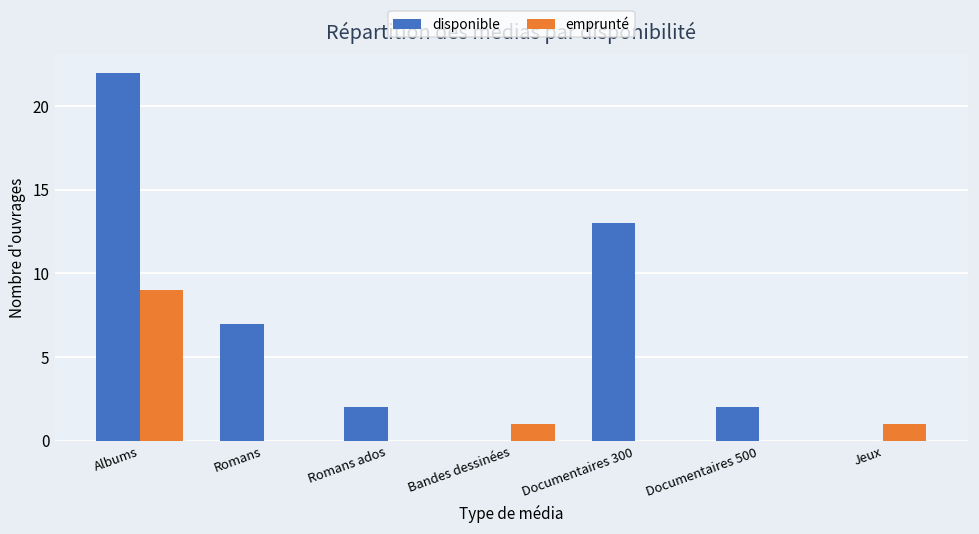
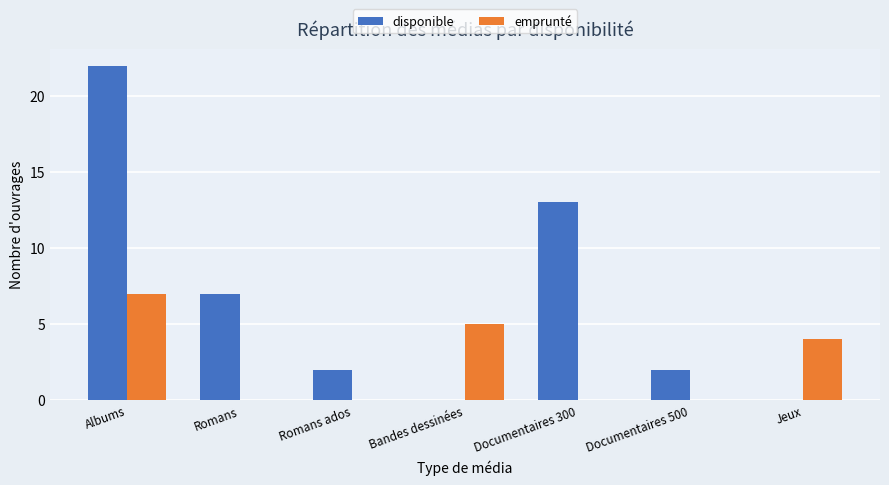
  {
    "disponible": {
      "Albums": 22,
      "Romans": 7,
      "Romans ados": 2,
      "Bandes dessinées": 0,
      "Documentaires 300": 13,
      "Documentaires 500": 2,
      "Jeux": 0
    },
    "emprunté": {
-     "Albums": 9,
+     "Albums": 7,
      "Romans": 0,
      "Romans ados": 0,
-     "Bandes dessinées": 1,
+     "Bandes dessinées": 5,
      "Documentaires 300": 0,
      "Documentaires 500": 0,
-     "Jeux": 1
+     "Jeux": 4
    }
  }
